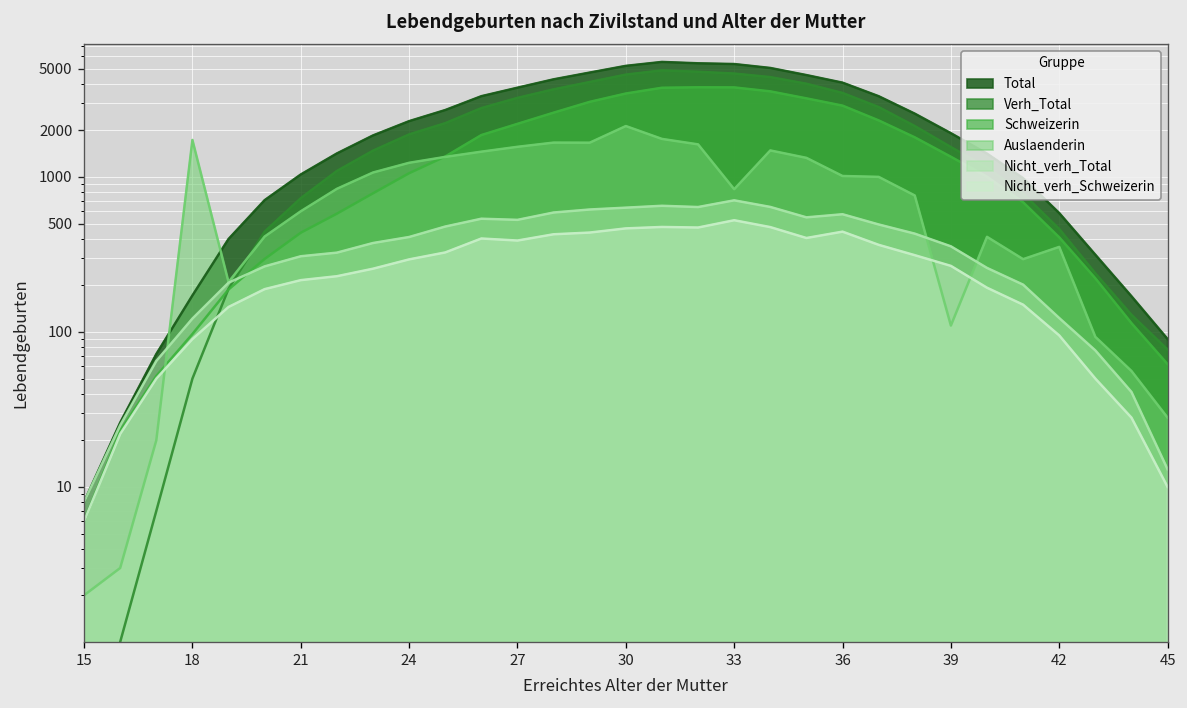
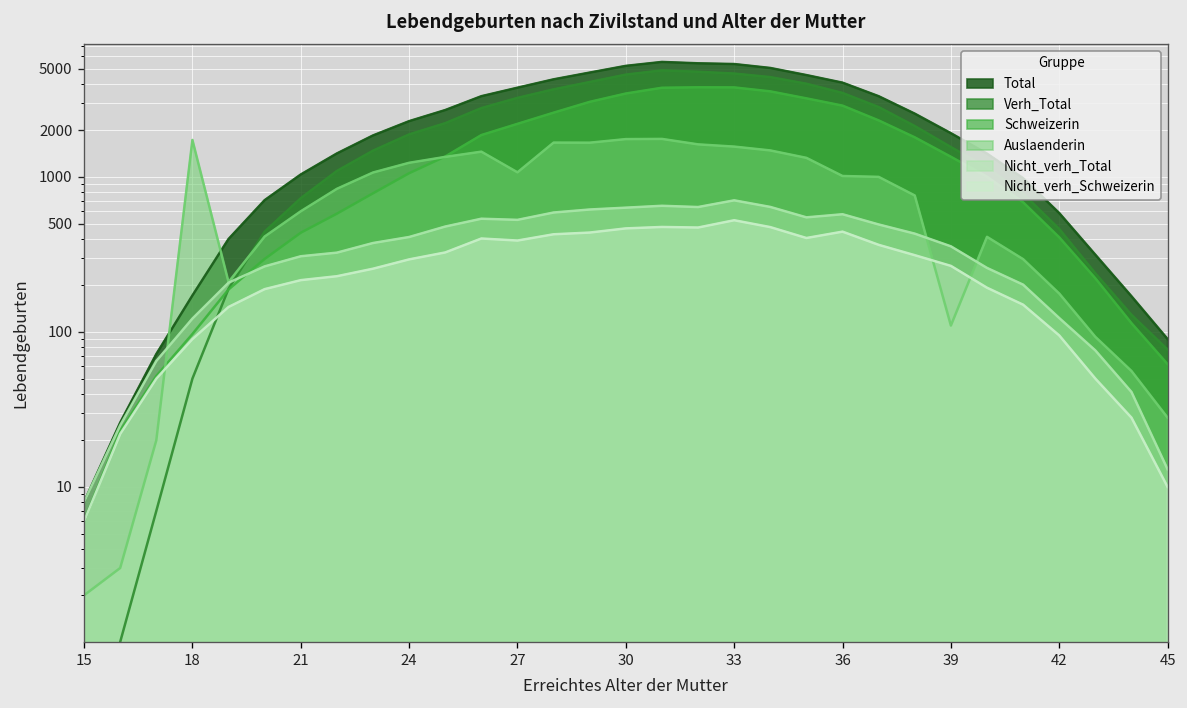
  {
    "Auslaenderin": {
      "15": 2,
      "18": 1700,
      "21": 600,
      "24": 1200,
-     "27": 1600,
-     "30": 2100,
-     "33": 800,
+     "27": 1100,
+     "30": 1800,
+     "33": 1600,
      "36": 1000,
      "39": 110,
-     "42": 350,
+     "42": 180,
      "45": 28
    }
  }
